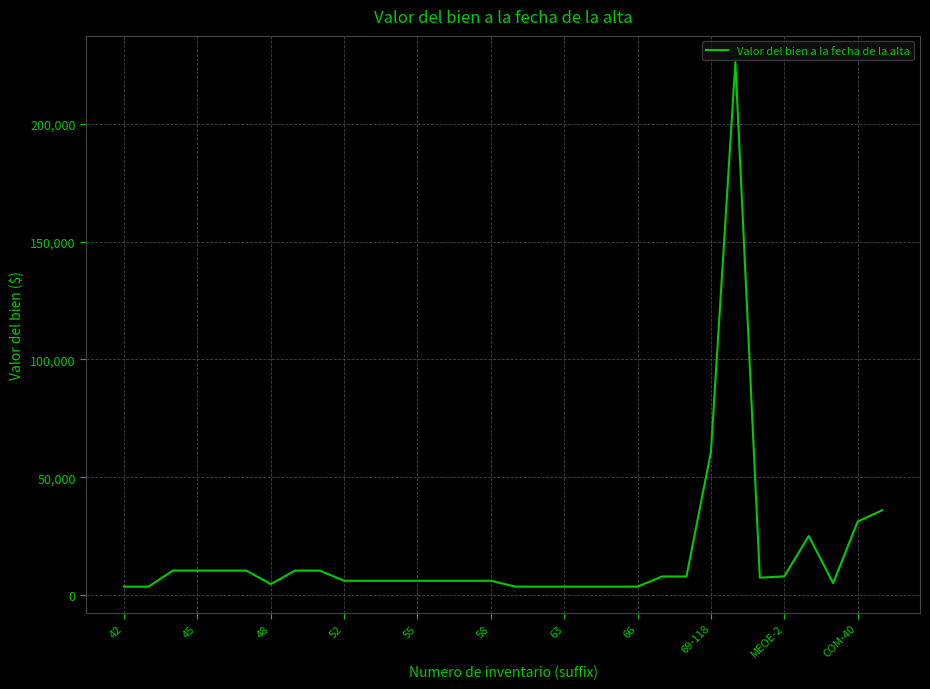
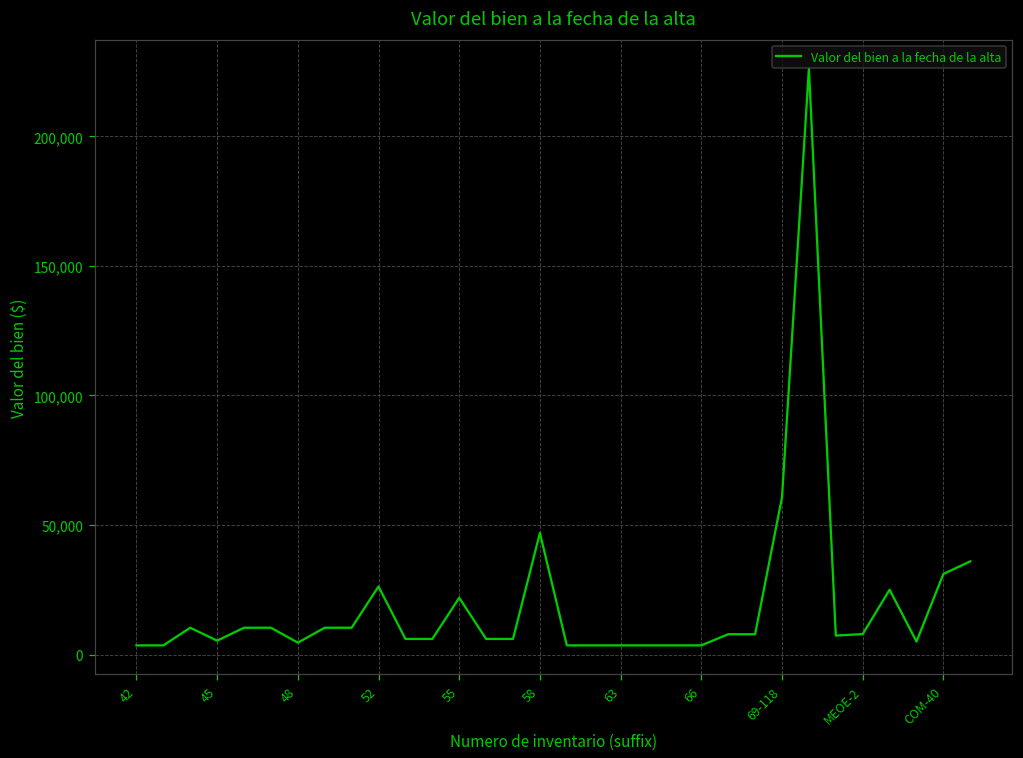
  {
    "42": "4,000",
-   "45": "10,000",
+   "45": "5,000",
    "48": "5,000",
-   "52": "6,000",
-   "55": "6,000",
-   "58": "6,000",
+   "52": "26,000",
+   "55": "22,000",
+   "58": "47,000",
    "63": "4,000",
    "66": "4,000",
    "69-118": "61,000",
    "MEOE-2": "8,000",
    "COM-40": "31,000"
  }
